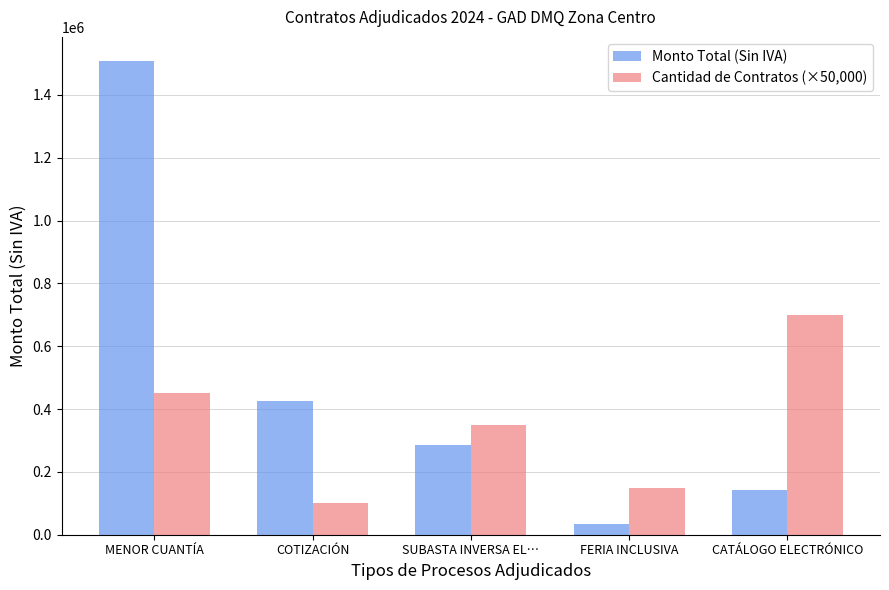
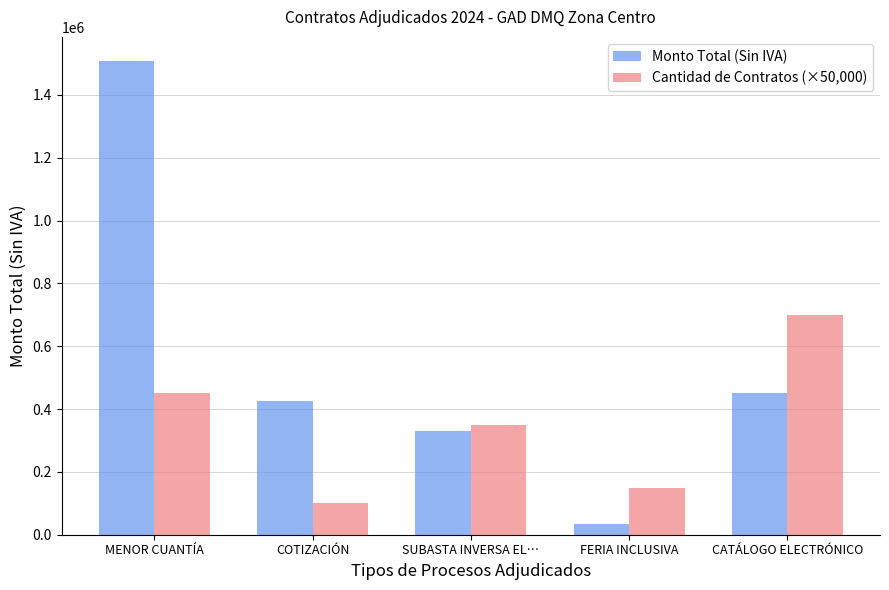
  {
    "Monto Total (Sin IVA)": {
      "MENOR CUANTÍA": 1510000,
      "COTIZACIÓN": 420000,
-     "SUBASTA INVERSA EL…": 280000,
+     "SUBASTA INVERSA EL…": 330000,
      "FERIA INCLUSIVA": 30000,
-     "CATÁLOGO ELECTRÓNICO": 140000
+     "CATÁLOGO ELECTRÓNICO": 450000
    },
    "Cantidad de Contratos (×50,000)": {
      "MENOR CUANTÍA": 450000,
      "COTIZACIÓN": 100000,
      "SUBASTA INVERSA EL…": 350000,
      "FERIA INCLUSIVA": 150000,
      "CATÁLOGO ELECTRÓNICO": 700000
    }
  }
